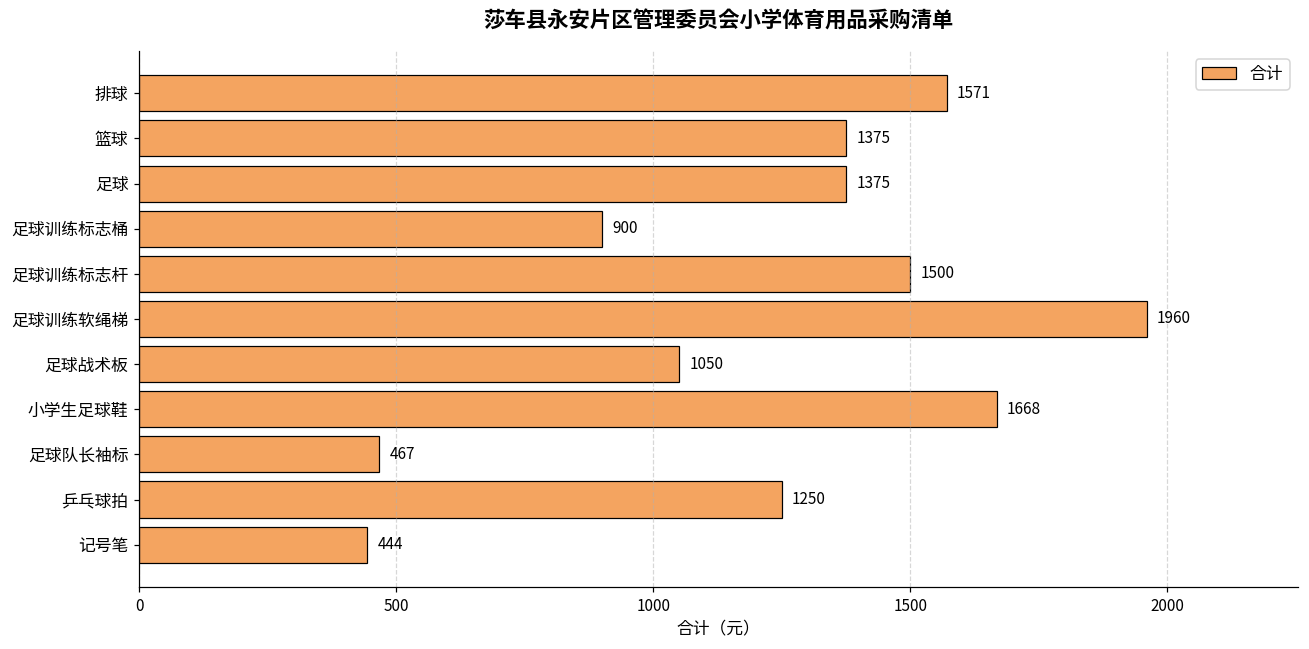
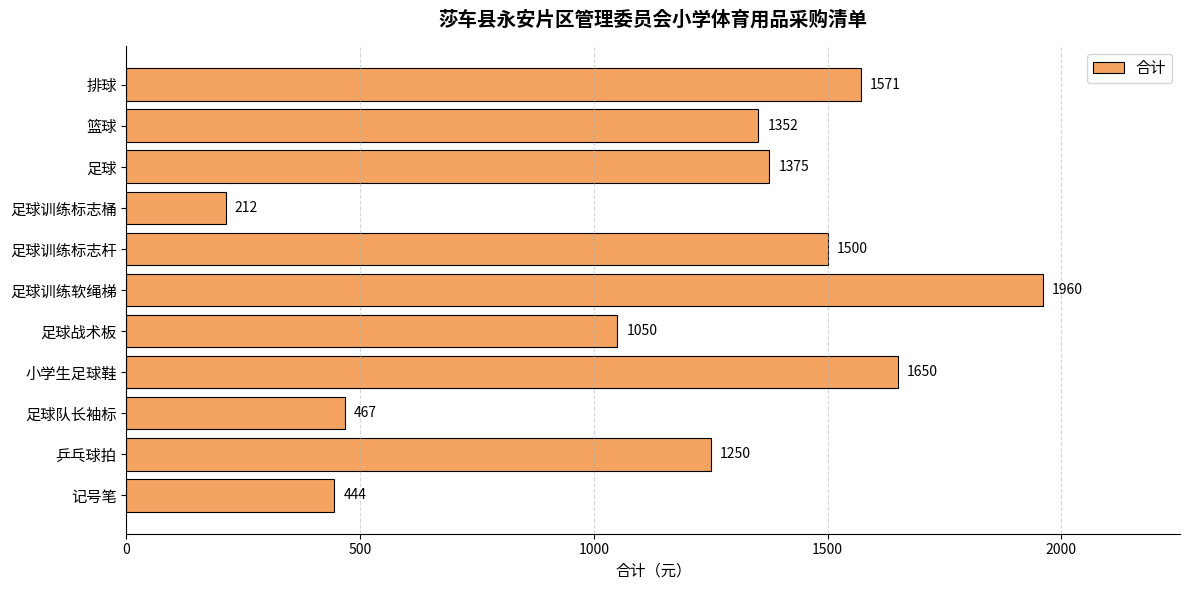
  {
    "排球": 1571,
-   "篮球": 1375,
+   "篮球": 1352,
    "足球": 1375,
-   "足球训练标志桶": 900,
+   "足球训练标志桶": 212,
    "足球训练标志杆": 1500,
    "足球训练软绳梯": 1960,
    "足球战术板": 1050,
-   "小学生足球鞋": 1668,
+   "小学生足球鞋": 1650,
    "足球队长袖标": 467,
    "乒乓球拍": 1250,
    "记号笔": 444
  }
